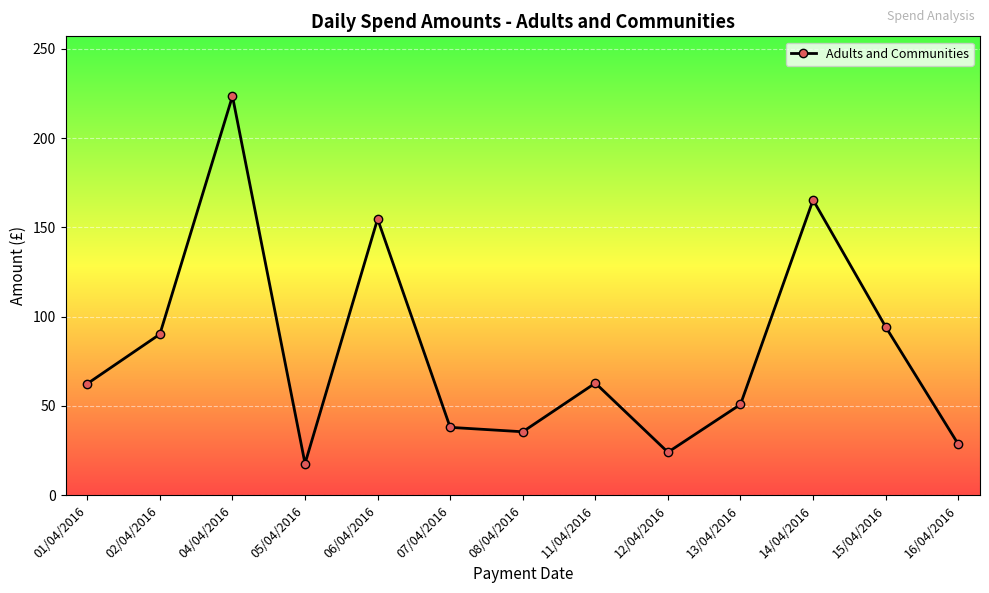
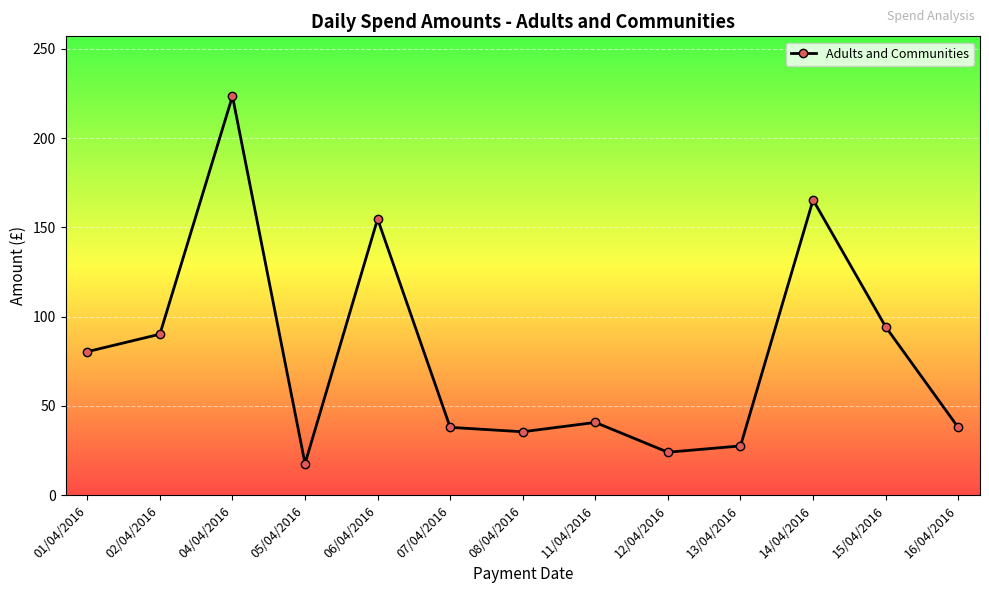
  {
-   "01/04/2016": 62,
+   "01/04/2016": 80,
    "02/04/2016": 90,
    "04/04/2016": 224,
    "05/04/2016": 18,
    "06/04/2016": 155,
    "07/04/2016": 38,
    "08/04/2016": 35,
-   "11/04/2016": 63,
+   "11/04/2016": 41,
    "12/04/2016": 24,
-   "13/04/2016": 51,
+   "13/04/2016": 28,
    "14/04/2016": 165,
    "15/04/2016": 94,
-   "16/04/2016": 29
+   "16/04/2016": 38
  }
